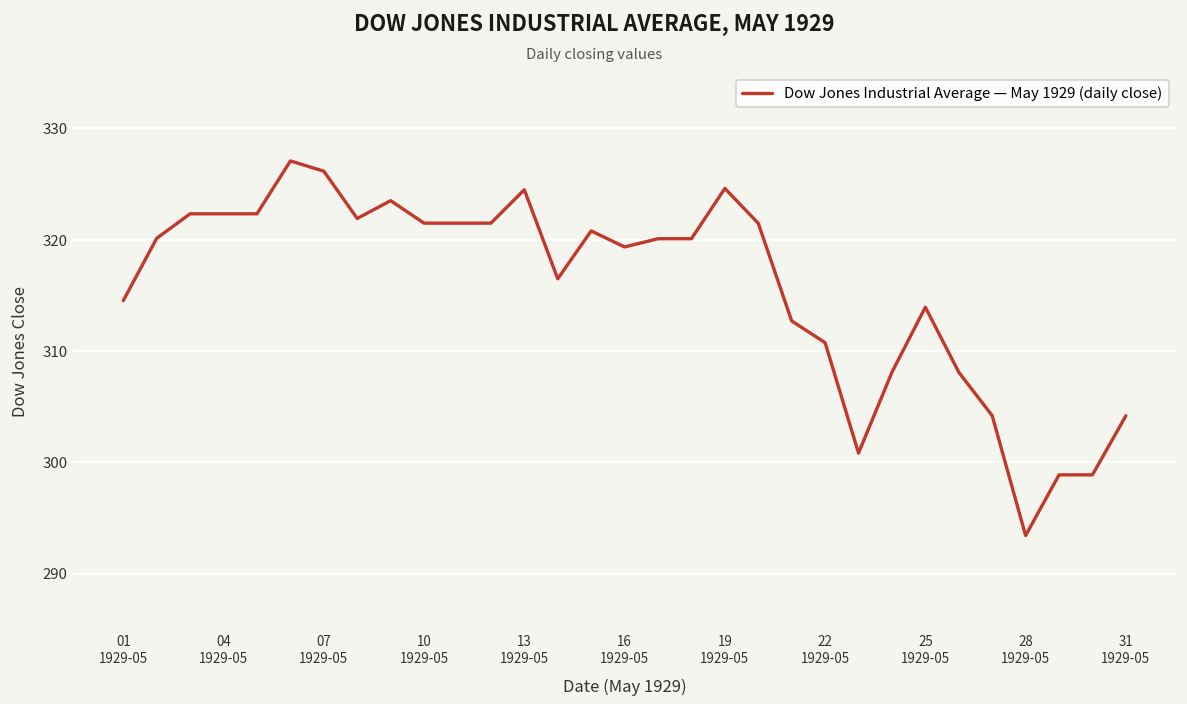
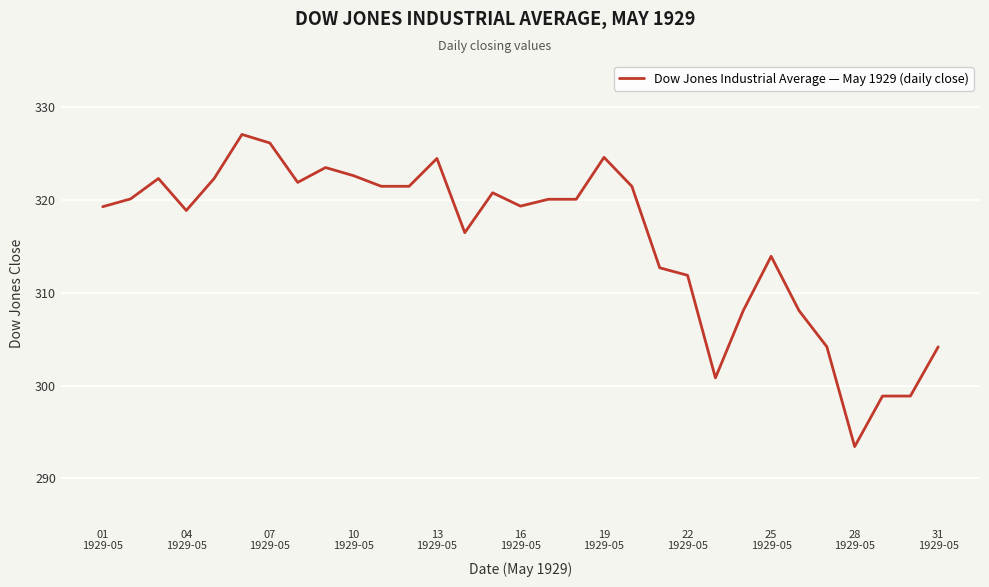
  {
-   "01 1929-05": 315,
-   "04 1929-05": 322,
+   "01 1929-05": 319,
+   "04 1929-05": 319,
    "07 1929-05": 326,
-   "10 1929-05": 321,
+   "10 1929-05": 323,
    "13 1929-05": 324,
    "16 1929-05": 319,
    "19 1929-05": 325,
-   "22 1929-05": 311,
+   "22 1929-05": 312,
    "25 1929-05": 314,
    "28 1929-05": 293,
    "31 1929-05": 304
  }
